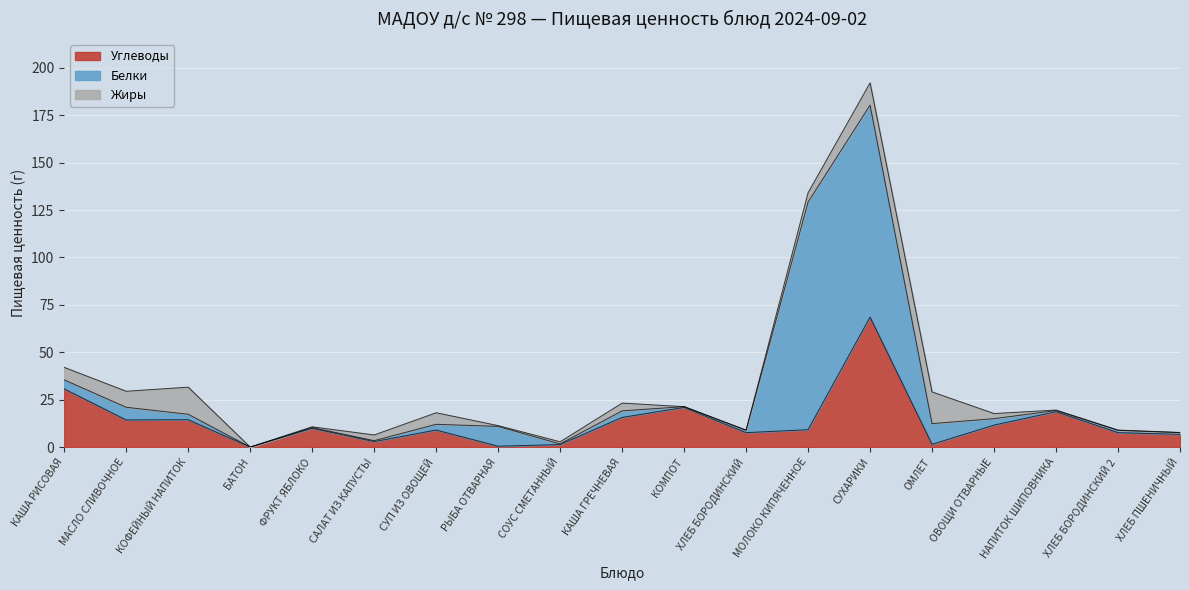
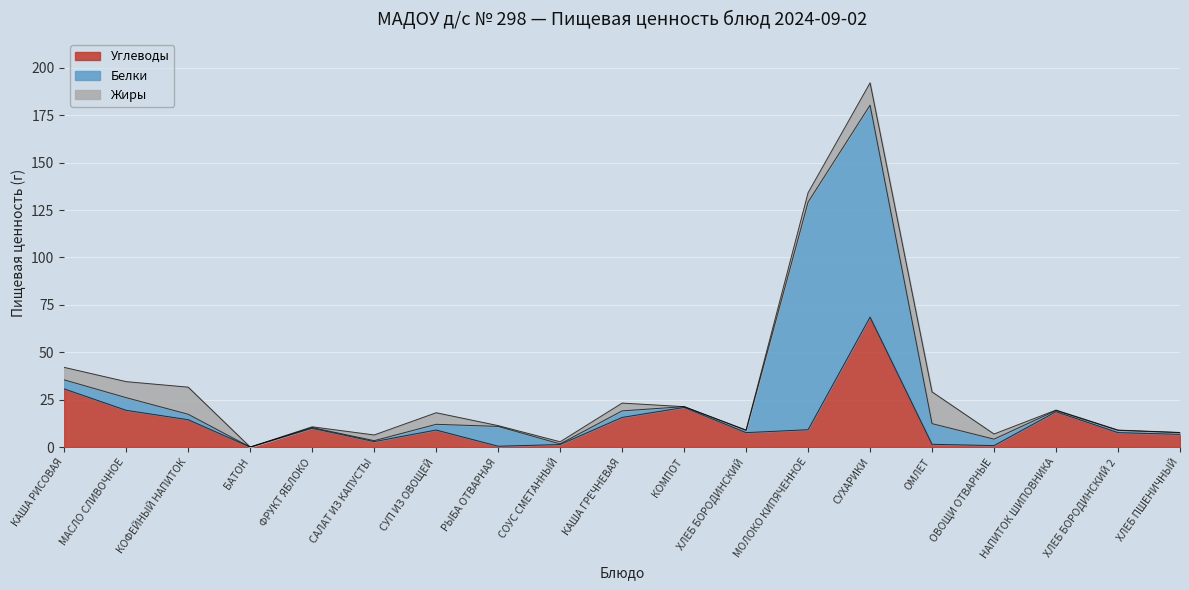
  {
    "Углеводы": {
      "КАША РИСОВАЯ": 31,
-     "МАСЛО СЛИВОЧНОЕ": 14,
+     "МАСЛО СЛИВОЧНОЕ": 19,
      "КОФЕЙНЫЙ НАПИТОК": 14,
      "СУП ИЗ ОВОЩЕЙ": 9,
      "РЫБА ОТВАРНАЯ": 0,
      "КАША ГРЕЧНЕВАЯ": 16,
      "МОЛОКО КИПЯЧЕННОЕ": 9,
      "СУХАРИКИ": 69,
      "ОМЛЕТ": 1,
-     "ОВОЩИ ОТВАРНЫЕ": 12
+     "ОВОЩИ ОТВАРНЫЕ": 1
    },
    "Белки": {
      "КАША РИСОВАЯ": 5,
      "МАСЛО СЛИВОЧНОЕ": 7,
      "КОФЕЙНЫЙ НАПИТОК": 3,
      "СУП ИЗ ОВОЩЕЙ": 3,
      "КАША ГРЕЧНЕВАЯ": 3,
      "МОЛОКО КИПЯЧЕННОЕ": 120,
      "СУХАРИКИ": 112,
      "ОМЛЕТ": 11,
      "ОВОЩИ ОТВАРНЫЕ": 3
    },
    "Жиры": {
      "КАША РИСОВАЯ": 7,
      "МАСЛО СЛИВОЧНОЕ": 8,
      "КОФЕЙНЫЙ НАПИТОК": 14,
      "САЛАТ ИЗ КАПУСТЫ": 3,
      "СУП ИЗ ОВОЩЕЙ": 6,
      "КАША ГРЕЧНЕВАЯ": 4,
      "МОЛОКО КИПЯЧЕННОЕ": 5,
      "СУХАРИКИ": 12,
      "ОМЛЕТ": 17,
      "ОВОЩИ ОТВАРНЫЕ": 3
    }
  }
